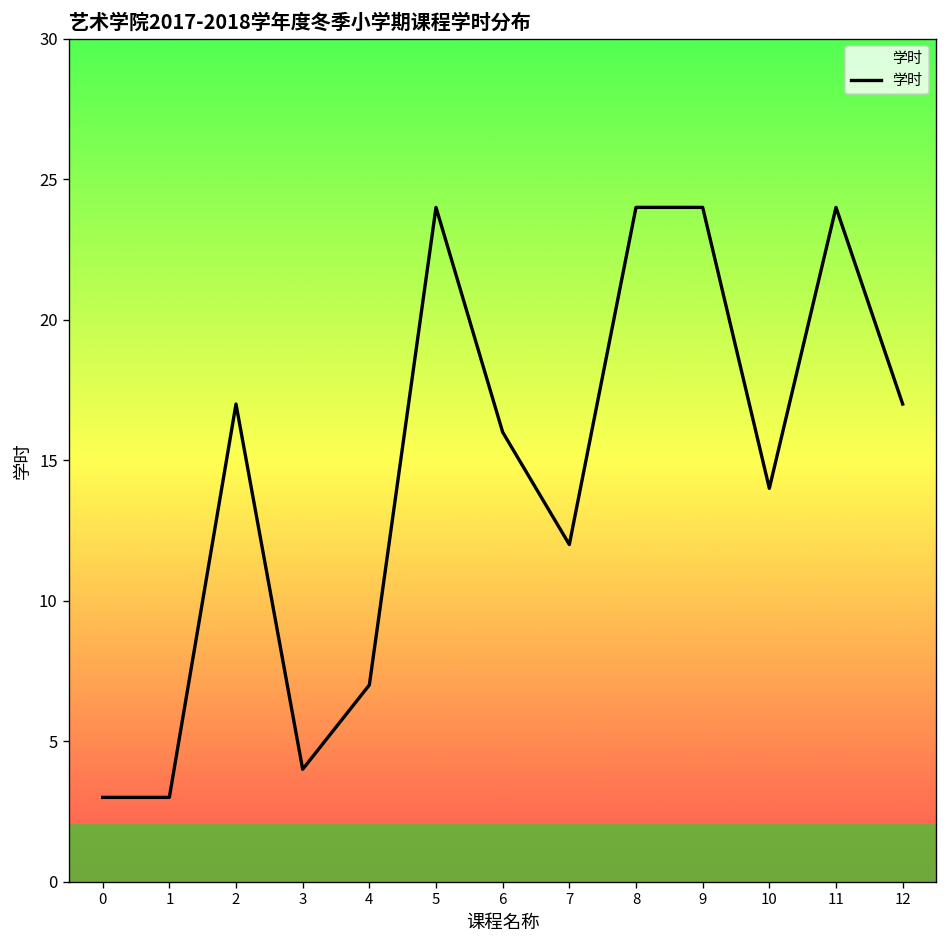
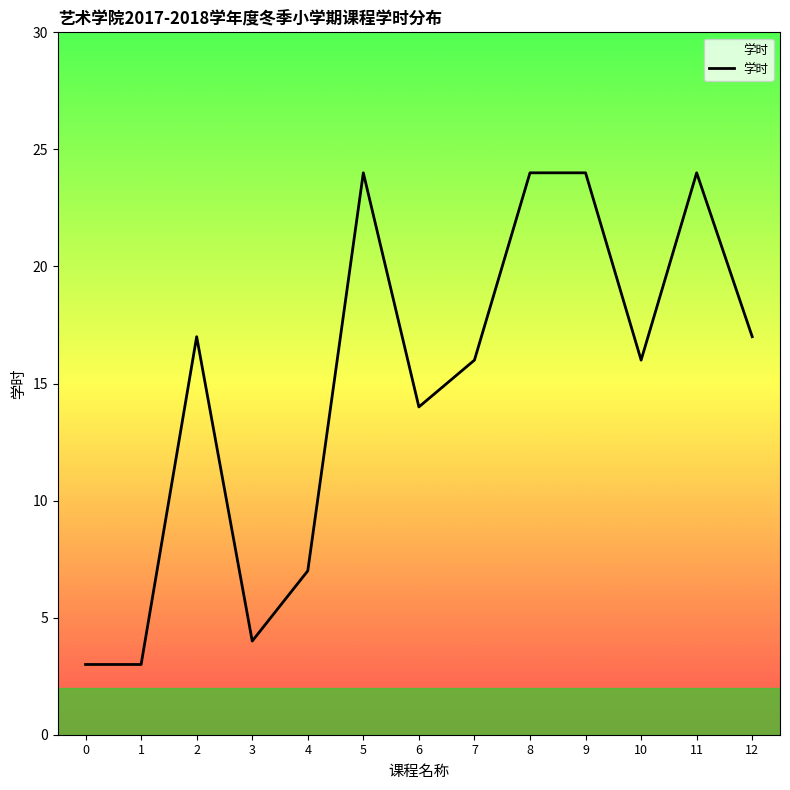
  {
    "0": 3,
    "1": 3,
    "2": 17,
    "3": 4,
    "4": 7,
    "5": 24,
-   "6": 16,
-   "7": 12,
+   "6": 14,
+   "7": 16,
    "8": 24,
    "9": 24,
-   "10": 14,
+   "10": 16,
    "11": 24,
    "12": 17
  }
